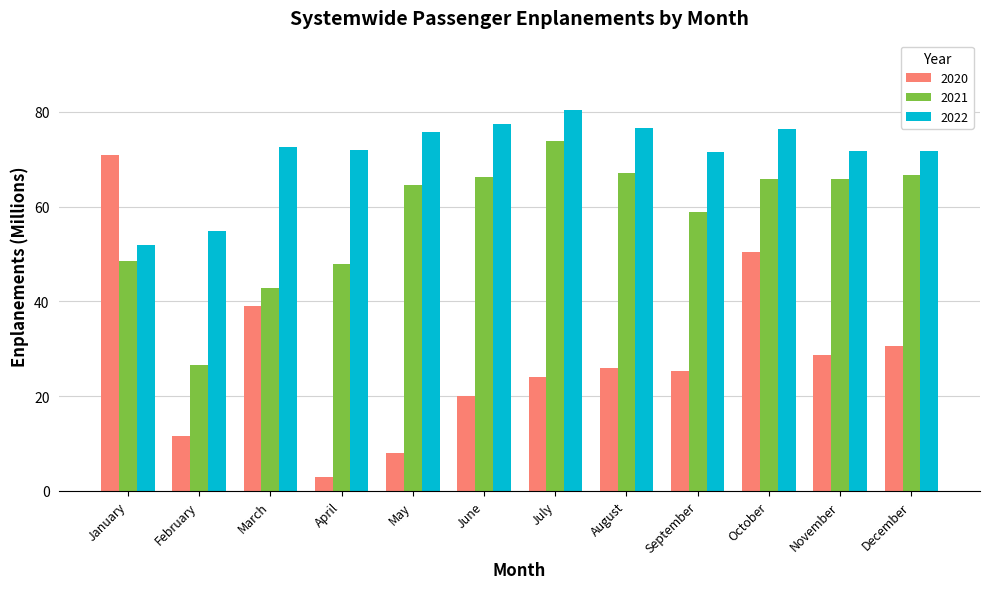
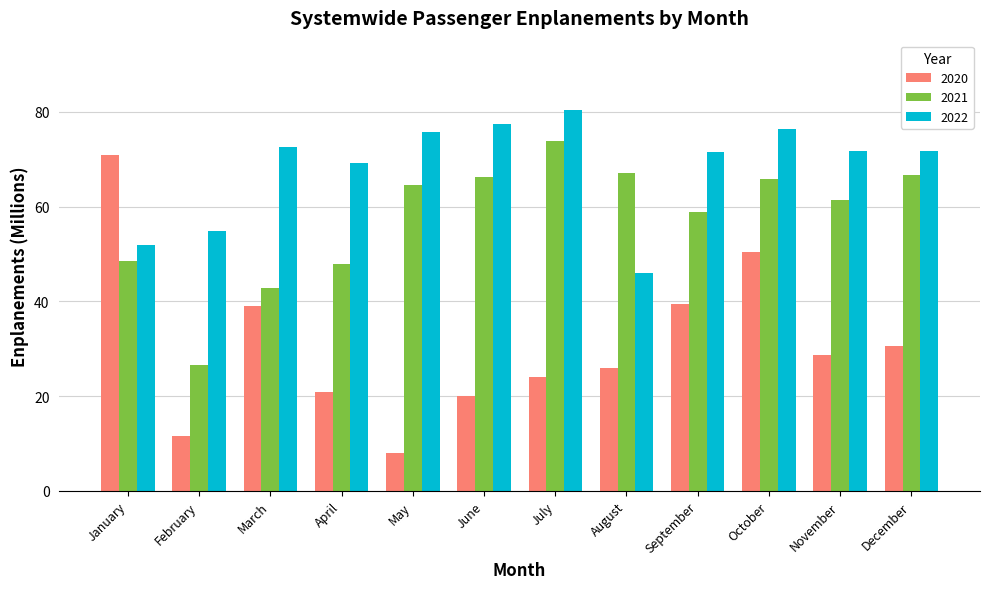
  {
    "2020": {
      "January": 71,
      "February": 12,
      "March": 39,
-     "April": 3,
+     "April": 21,
      "May": 8,
      "June": 20,
      "July": 24,
      "August": 26,
-     "September": 25,
+     "September": 39,
      "October": 50,
      "November": 29,
      "December": 31
    },
    "2021": {
      "January": 48,
      "February": 27,
      "March": 43,
      "April": 48,
      "May": 65,
      "June": 66,
      "July": 74,
      "August": 67,
      "September": 59,
      "October": 66,
-     "November": 66,
+     "November": 61,
      "December": 67
    },
    "2022": {
      "January": 52,
      "February": 55,
      "March": 72,
-     "April": 72,
+     "April": 69,
      "May": 76,
      "June": 77,
      "July": 80,
-     "August": 77,
+     "August": 46,
      "September": 71,
      "October": 76,
      "November": 72,
      "December": 72
    }
  }
